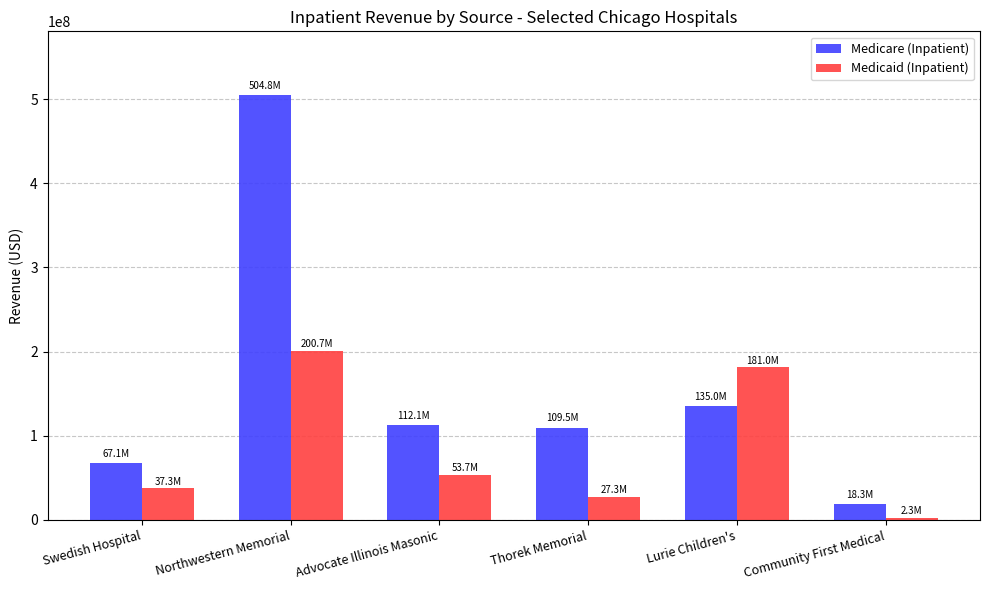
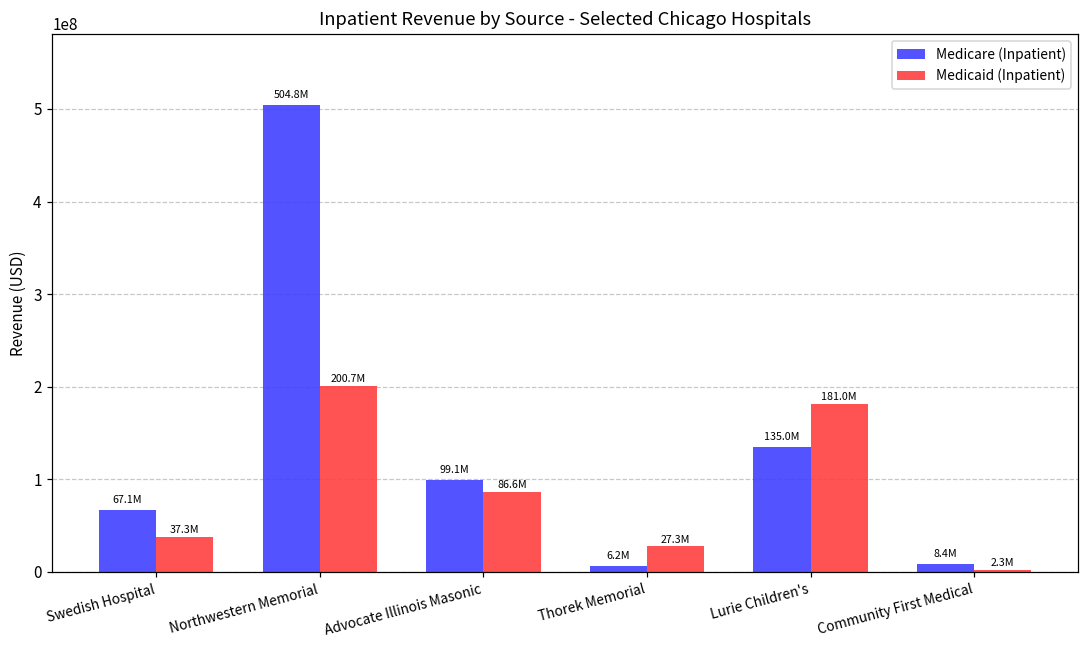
  {
    "Medicare (Inpatient)": {
      "Swedish Hospital": "67.1M",
      "Northwestern Memorial": "504.8M",
-     "Advocate Illinois Masonic": "112.1M",
-     "Thorek Memorial": "109.5M",
+     "Advocate Illinois Masonic": "99.1M",
+     "Thorek Memorial": "6.2M",
      "Lurie Children's": "135.0M",
-     "Community First Medical": "18.3M"
+     "Community First Medical": "8.4M"
    },
    "Medicaid (Inpatient)": {
      "Swedish Hospital": "37.3M",
      "Northwestern Memorial": "200.7M",
-     "Advocate Illinois Masonic": "53.7M",
+     "Advocate Illinois Masonic": "86.6M",
      "Thorek Memorial": "27.3M",
      "Lurie Children's": "181.0M",
      "Community First Medical": "2.3M"
    }
  }
